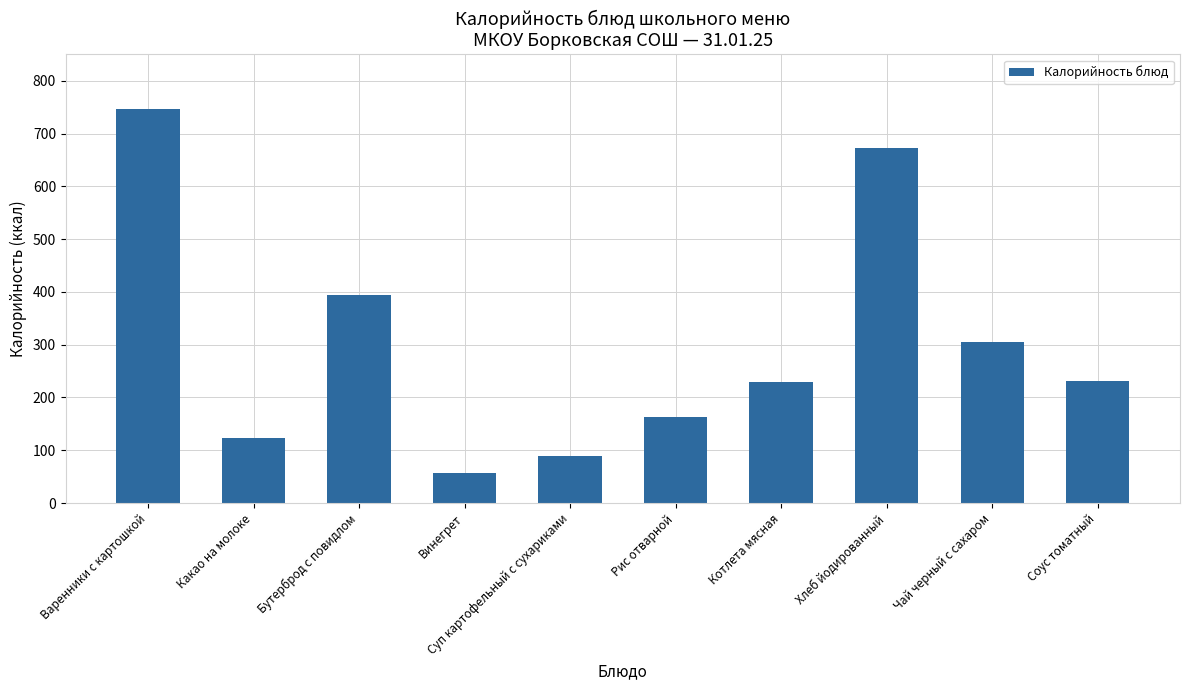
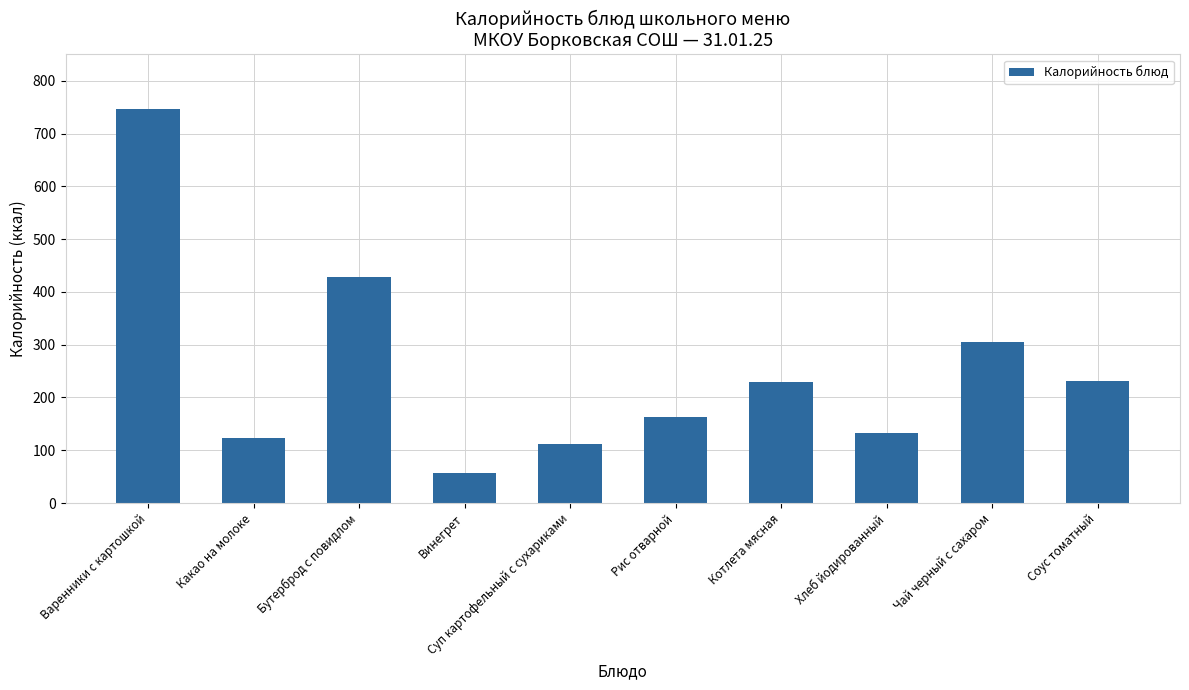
  {
    "Варенники с картошкой": 750,
    "Какао на молоке": 120,
-   "Бутерброд с повидлом": 390,
+   "Бутерброд с повидлом": 430,
    "Винегрет": 60,
-   "Суп картофельный с сухариками": 90,
+   "Суп картофельный с сухариками": 110,
    "Рис отварной": 160,
    "Котлета мясная": 230,
-   "Хлеб йодированный": 670,
+   "Хлеб йодированный": 130,
    "Чай черный с сахаром": 310,
    "Соус томатный": 230
  }
